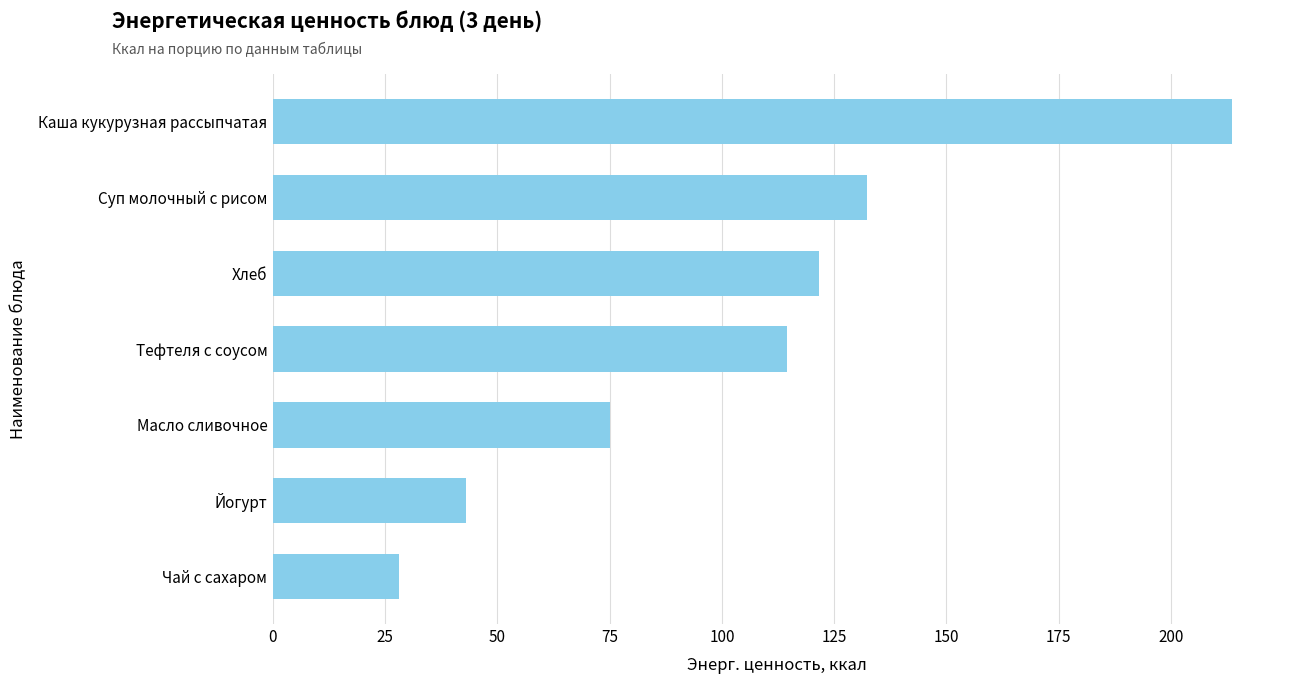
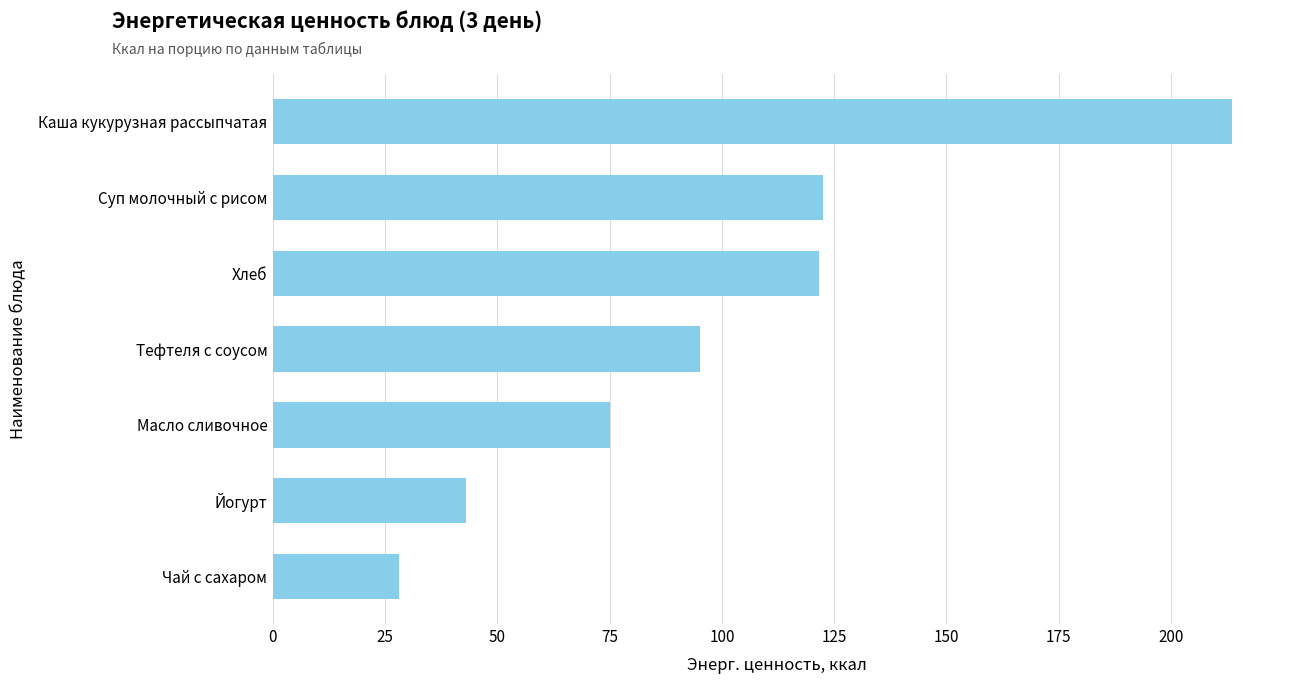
  {
    "Каша кукурузная рассыпчатая": 214,
-   "Суп молочный с рисом": 132,
+   "Суп молочный с рисом": 122,
    "Хлеб": 122,
-   "Тефтеля с соусом": 114,
+   "Тефтеля с соусом": 95,
    "Масло сливочное": 75,
    "Йогурт": 43,
    "Чай с сахаром": 28
  }
